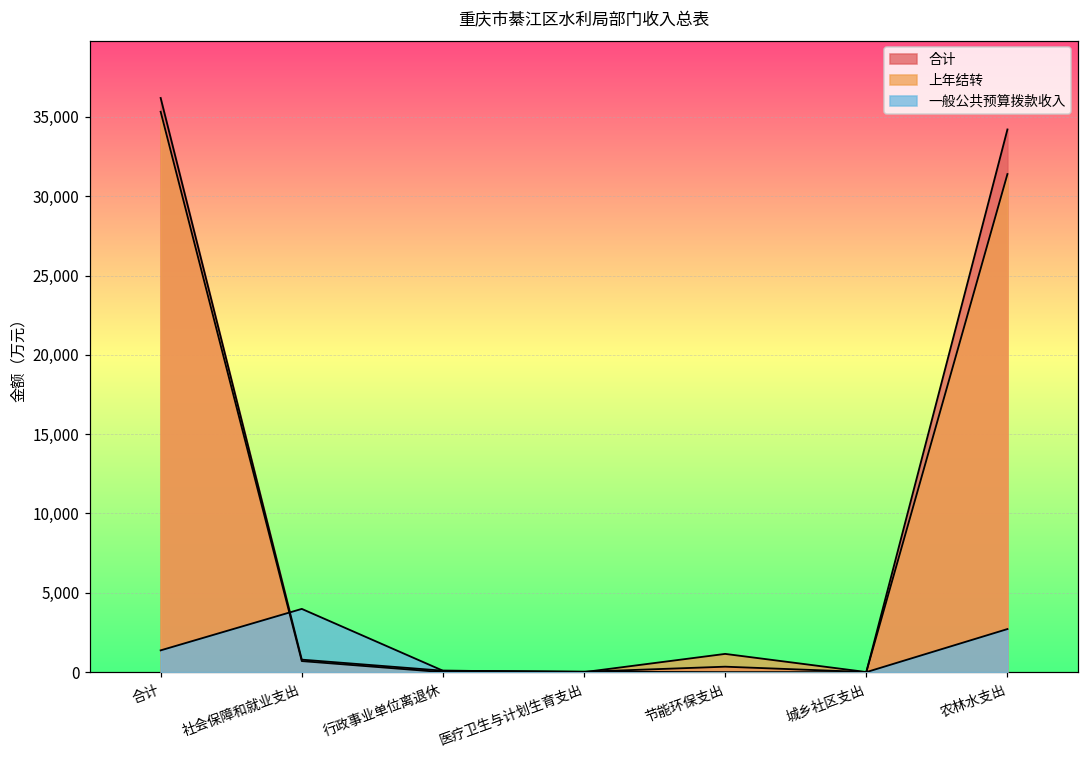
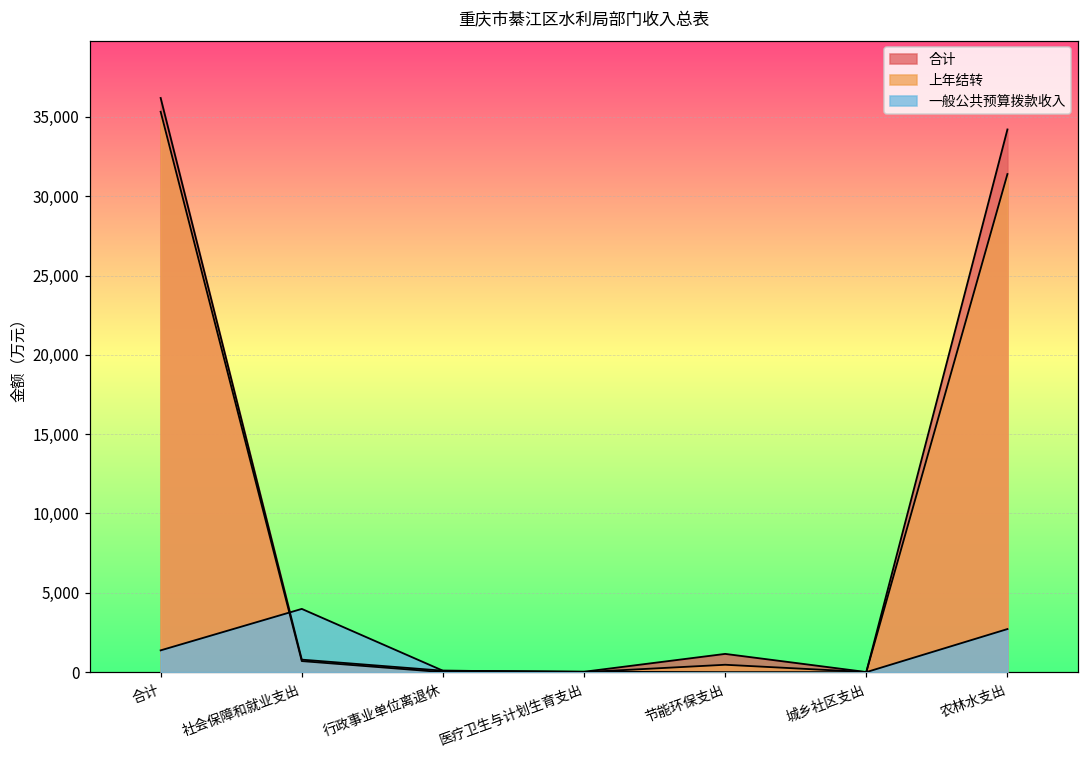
  {
    "合计": {
      "合计": "36,200",
-     "节能环保支出": "300",
+     "节能环保支出": "1,100",
      "农林水支出": "34,200"
    },
    "上年结转": {
      "合计": "35,300",
-     "节能环保支出": "1,100",
+     "节能环保支出": "500",
      "农林水支出": "31,400"
    },
    "一般公共预算拨款收入": {
      "合计": "1,400",
      "社会保障和就业支出": "4,000",
      "节能环保支出": "0",
      "农林水支出": "2,700"
    }
  }
